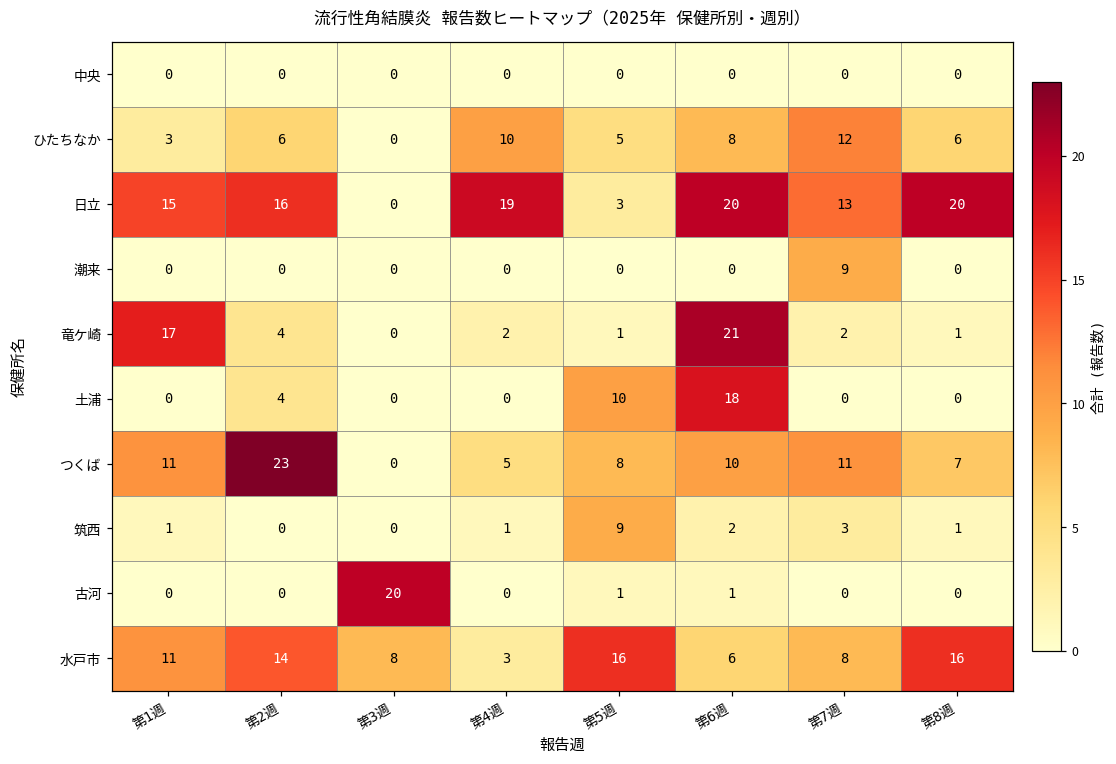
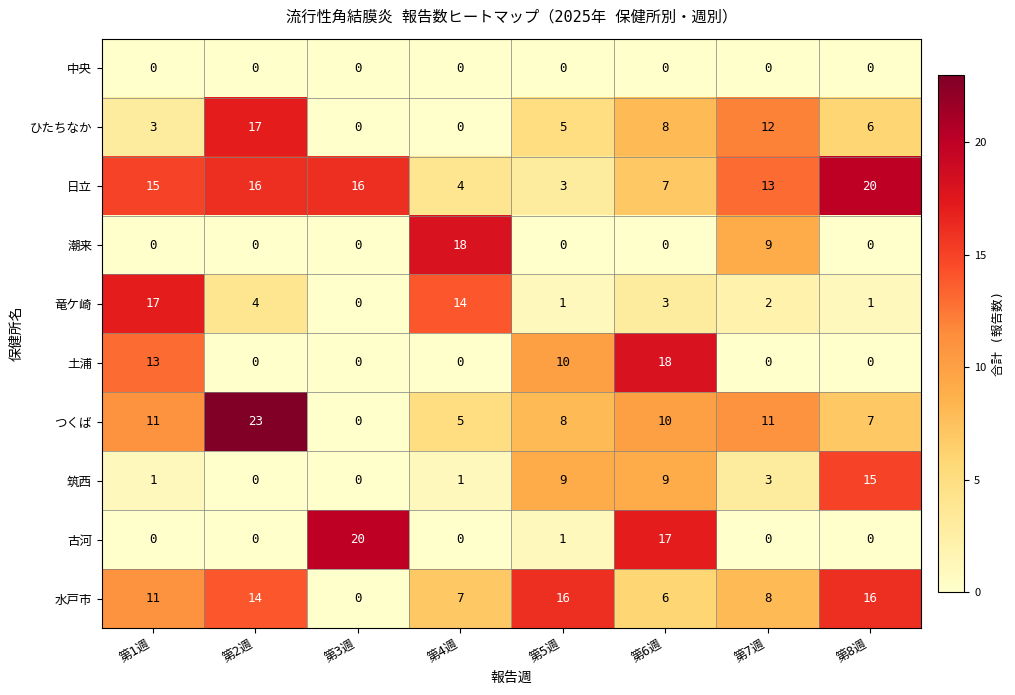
  {
    "中央": {
      "第1週": 0,
      "第2週": 0,
      "第3週": 0,
      "第4週": 0,
      "第5週": 0,
      "第6週": 0,
      "第7週": 0,
      "第8週": 0
    },
    "ひたちなか": {
      "第1週": 3,
-     "第2週": 6,
+     "第2週": 17,
      "第3週": 0,
-     "第4週": 10,
+     "第4週": 0,
      "第5週": 5,
      "第6週": 8,
      "第7週": 12,
      "第8週": 6
    },
    "日立": {
      "第1週": 15,
      "第2週": 16,
-     "第3週": 0,
-     "第4週": 19,
+     "第3週": 16,
+     "第4週": 4,
      "第5週": 3,
-     "第6週": 20,
+     "第6週": 7,
      "第7週": 13,
      "第8週": 20
    },
    "潮来": {
      "第1週": 0,
      "第2週": 0,
      "第3週": 0,
-     "第4週": 0,
+     "第4週": 18,
      "第5週": 0,
      "第6週": 0,
      "第7週": 9,
      "第8週": 0
    },
    "竜ケ崎": {
      "第1週": 17,
      "第2週": 4,
      "第3週": 0,
-     "第4週": 2,
+     "第4週": 14,
      "第5週": 1,
-     "第6週": 21,
+     "第6週": 3,
      "第7週": 2,
      "第8週": 1
    },
    "土浦": {
-     "第1週": 0,
-     "第2週": 4,
+     "第1週": 13,
+     "第2週": 0,
      "第3週": 0,
      "第4週": 0,
      "第5週": 10,
      "第6週": 18,
      "第7週": 0,
      "第8週": 0
    },
    "つくば": {
      "第1週": 11,
      "第2週": 23,
      "第3週": 0,
      "第4週": 5,
      "第5週": 8,
      "第6週": 10,
      "第7週": 11,
      "第8週": 7
    },
    "筑西": {
      "第1週": 1,
      "第2週": 0,
      "第3週": 0,
      "第4週": 1,
      "第5週": 9,
-     "第6週": 2,
+     "第6週": 9,
      "第7週": 3,
-     "第8週": 1
+     "第8週": 15
    },
    "古河": {
      "第1週": 0,
      "第2週": 0,
      "第3週": 20,
      "第4週": 0,
      "第5週": 1,
-     "第6週": 1,
+     "第6週": 17,
      "第7週": 0,
      "第8週": 0
    },
    "水戸市": {
      "第1週": 11,
      "第2週": 14,
-     "第3週": 8,
-     "第4週": 3,
+     "第3週": 0,
+     "第4週": 7,
      "第5週": 16,
      "第6週": 6,
      "第7週": 8,
      "第8週": 16
    }
  }
